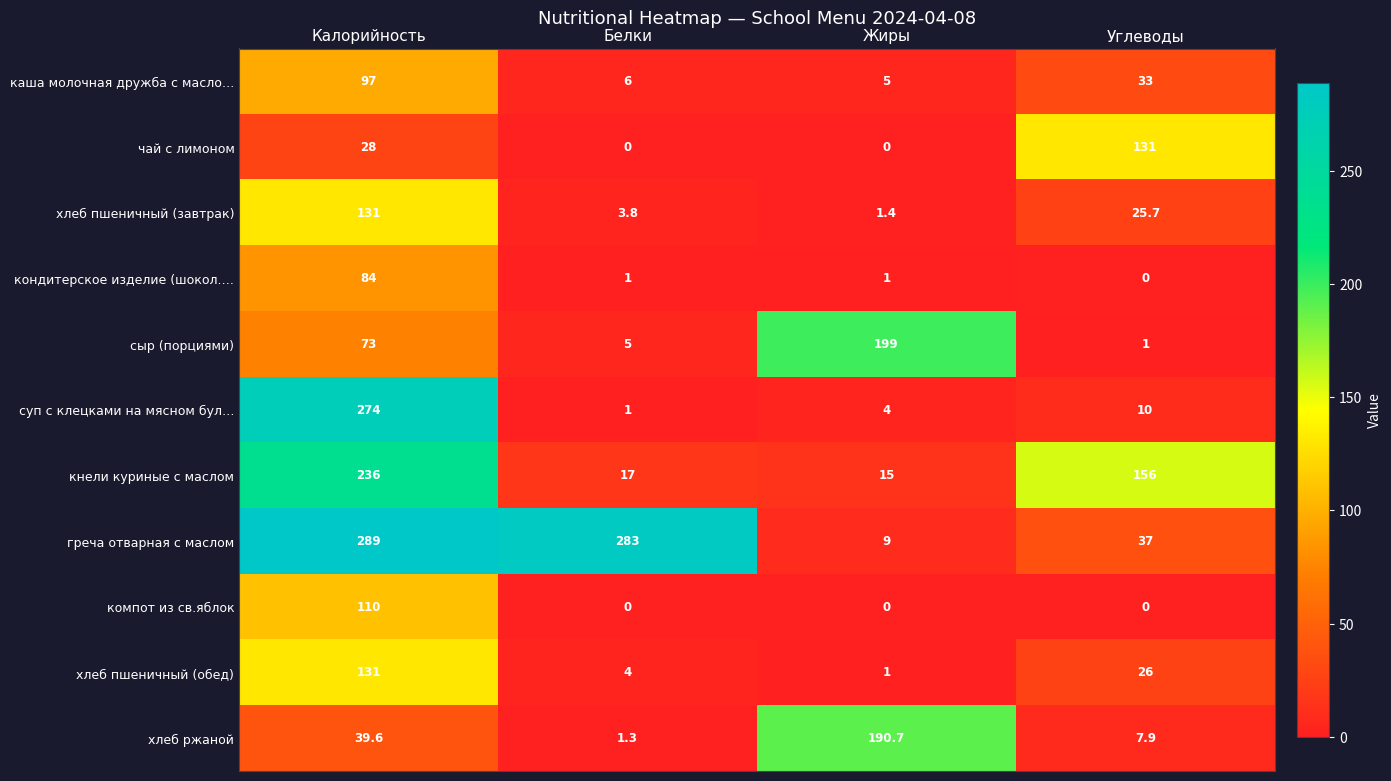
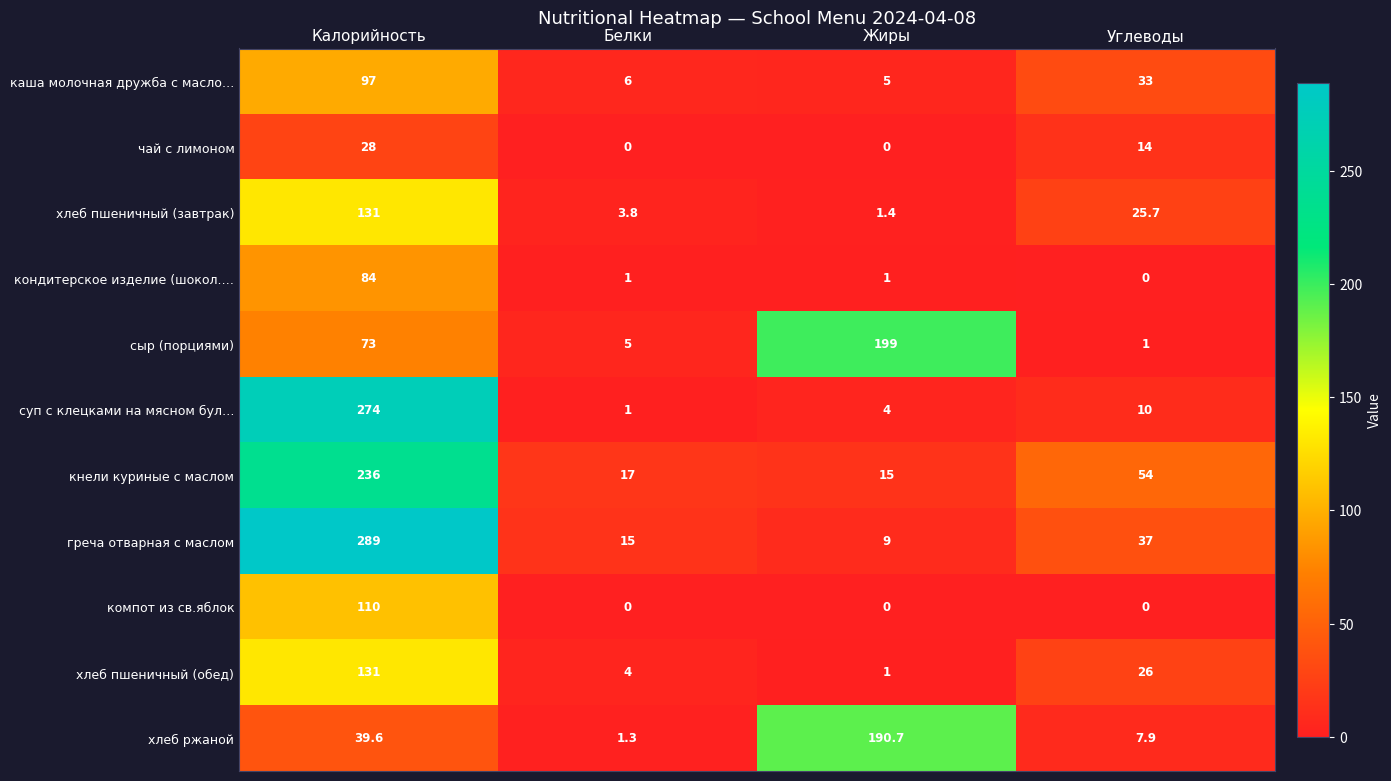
  {
    "каша молочная дружба с масло…": {
      "Калорийность": 97,
      "Белки": 6,
      "Жиры": 5,
      "Углеводы": 33
    },
    "чай с лимоном": {
      "Калорийность": 28,
      "Белки": 0,
      "Жиры": 0,
-     "Углеводы": 131
+     "Углеводы": 14
    },
    "хлеб пшеничный (завтрак)": {
      "Калорийность": 131,
      "Белки": 3.8,
      "Жиры": 1.4,
      "Углеводы": 25.7
    },
    "кондитерское изделие (шокол.…": {
      "Калорийность": 84,
      "Белки": 1,
      "Жиры": 1,
      "Углеводы": 0
    },
    "сыр (порциями)": {
      "Калорийность": 73,
      "Белки": 5,
      "Жиры": 199,
      "Углеводы": 1
    },
    "суп с клецками на мясном бул…": {
      "Калорийность": 274,
      "Белки": 1,
      "Жиры": 4,
      "Углеводы": 10
    },
    "кнели куриные с маслом": {
      "Калорийность": 236,
      "Белки": 17,
      "Жиры": 15,
-     "Углеводы": 156
+     "Углеводы": 54
    },
    "греча отварная с маслом": {
      "Калорийность": 289,
-     "Белки": 283,
+     "Белки": 15,
      "Жиры": 9,
      "Углеводы": 37
    },
    "компот из св.яблок": {
      "Калорийность": 110,
      "Белки": 0,
      "Жиры": 0,
      "Углеводы": 0
    },
    "хлеб пшеничный (обед)": {
      "Калорийность": 131,
      "Белки": 4,
      "Жиры": 1,
      "Углеводы": 26
    },
    "хлеб ржаной": {
      "Калорийность": 39.6,
      "Белки": 1.3,
      "Жиры": 190.7,
      "Углеводы": 7.9
    }
  }
